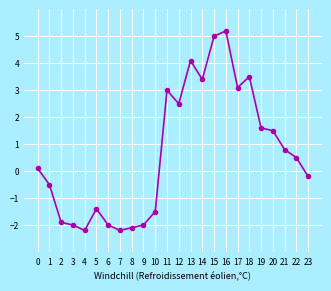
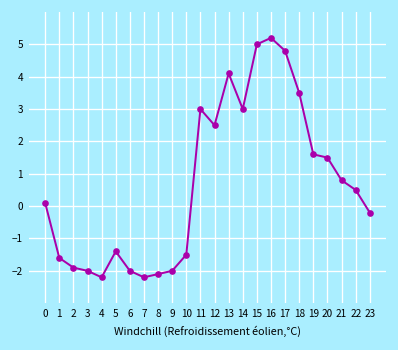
  {
    "0": 0.1,
-   "1": -0.5,
+   "1": -1.6,
    "2": -1.9,
    "3": -2.0,
    "4": -2.2,
    "5": -1.4,
    "6": -2.0,
    "7": -2.2,
    "8": -2.1,
    "9": -2.0,
    "10": -1.5,
    "11": 3.0,
    "12": 2.5,
    "13": 4.1,
-   "14": 3.4,
+   "14": 3.0,
    "15": 5.0,
    "16": 5.2,
-   "17": 3.1,
+   "17": 4.8,
    "18": 3.5,
    "19": 1.6,
    "20": 1.5,
    "21": 0.8,
    "22": 0.5,
    "23": -0.2
  }
